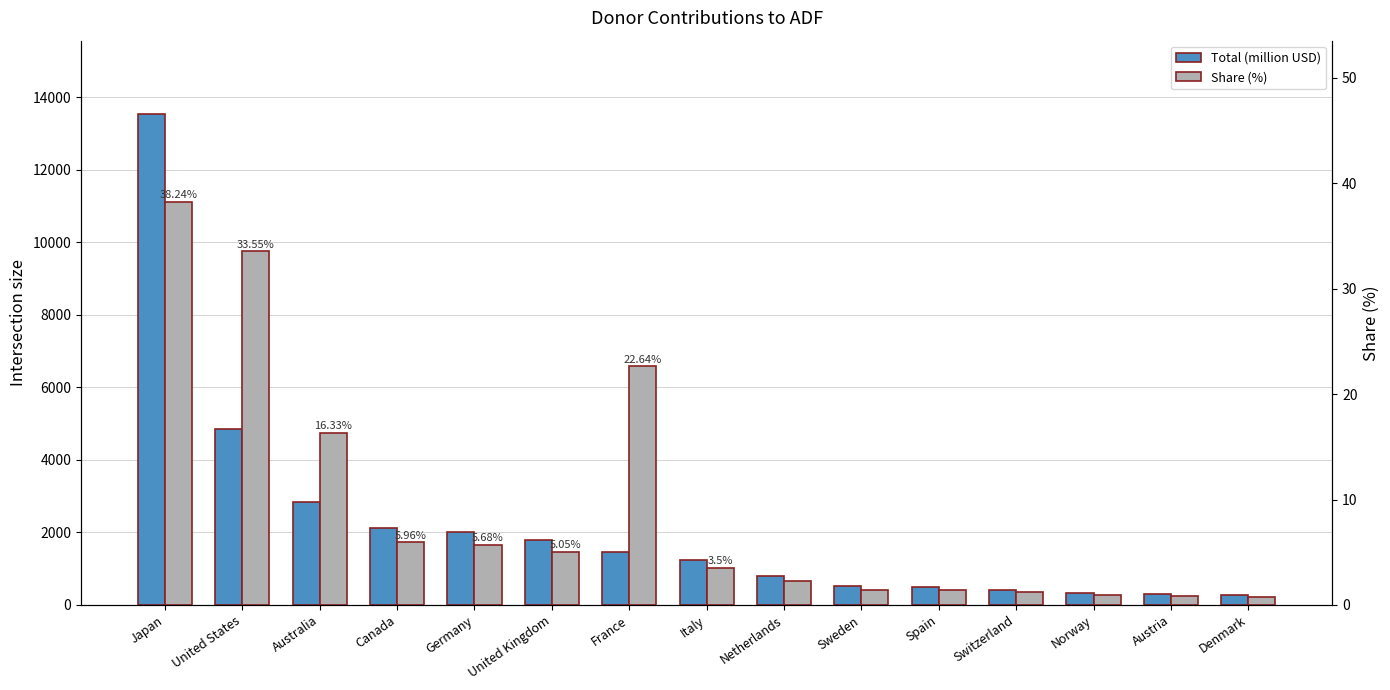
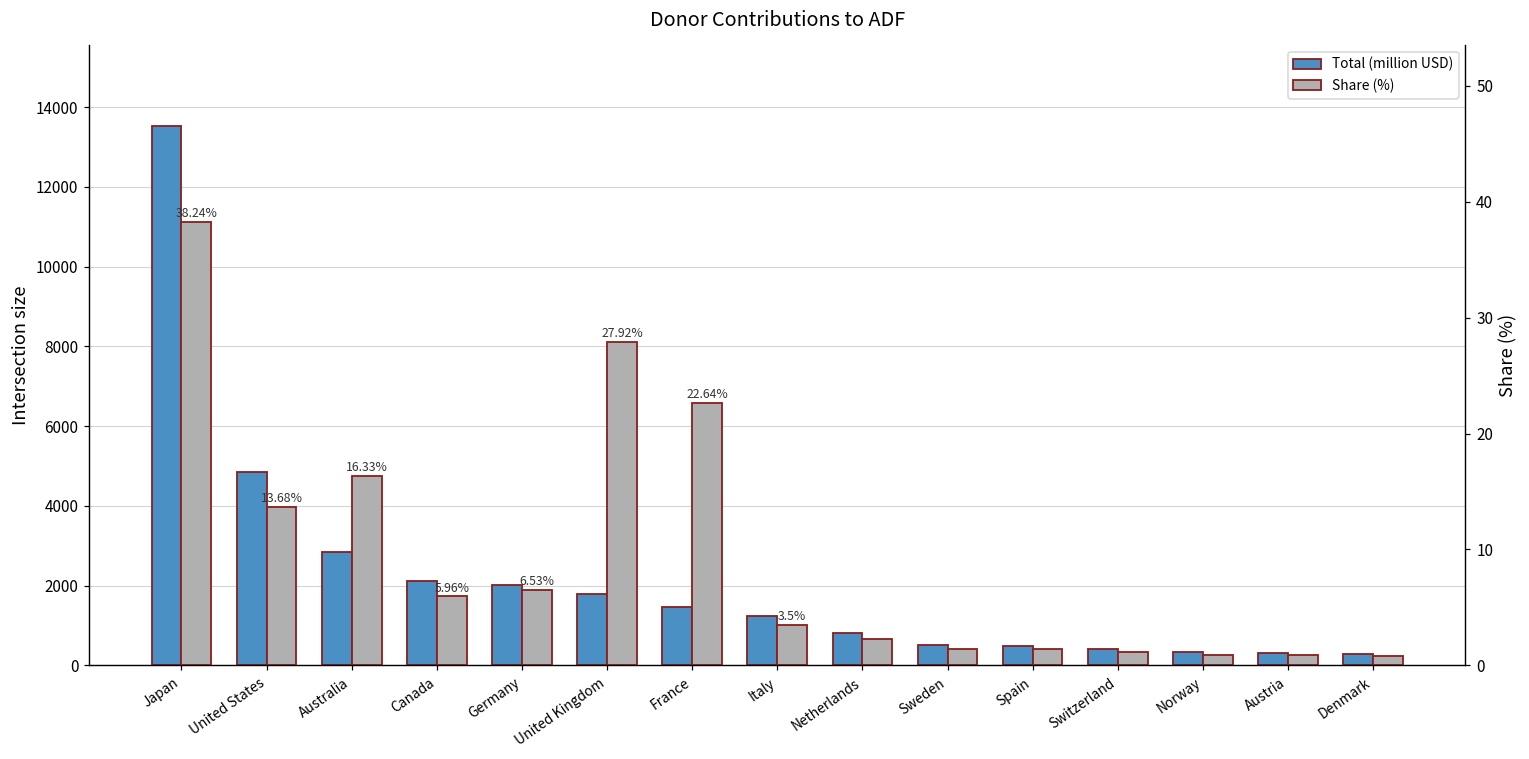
  {
    "Share (%)": {
      "Japan": "38.24%",
-     "United States": "33.55%",
+     "United States": "13.68%",
      "Australia": "16.33%",
      "Canada": "5.96%",
-     "Germany": "5.68%",
-     "United Kingdom": "5.05%",
+     "Germany": "6.53%",
+     "United Kingdom": "27.92%",
      "France": "22.64%",
      "Italy": "3.5%"
    }
  }
